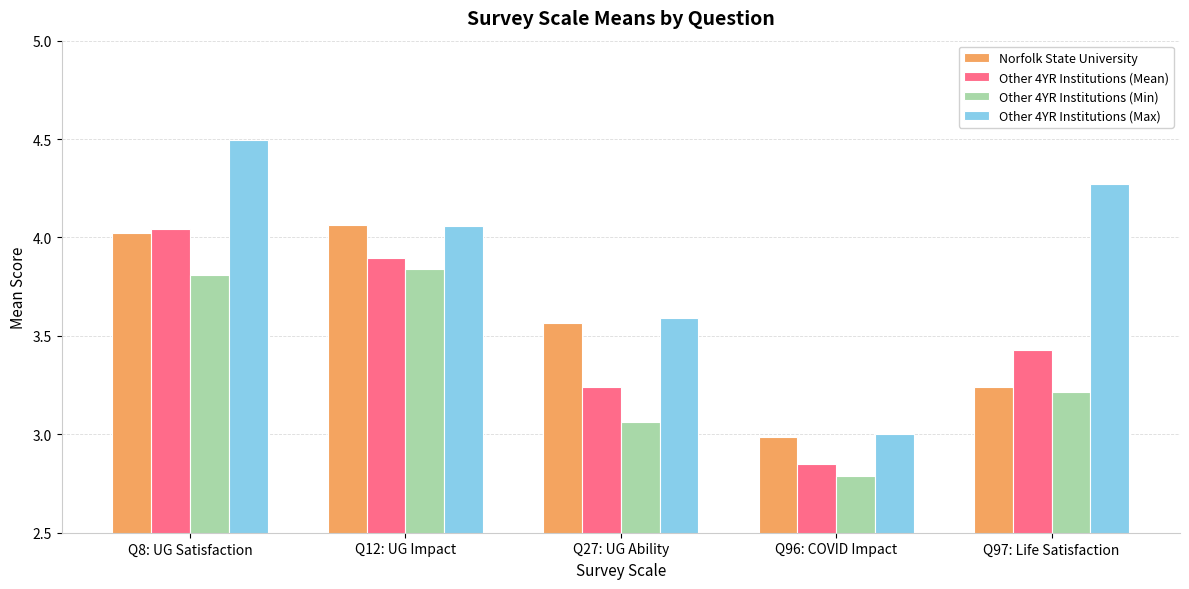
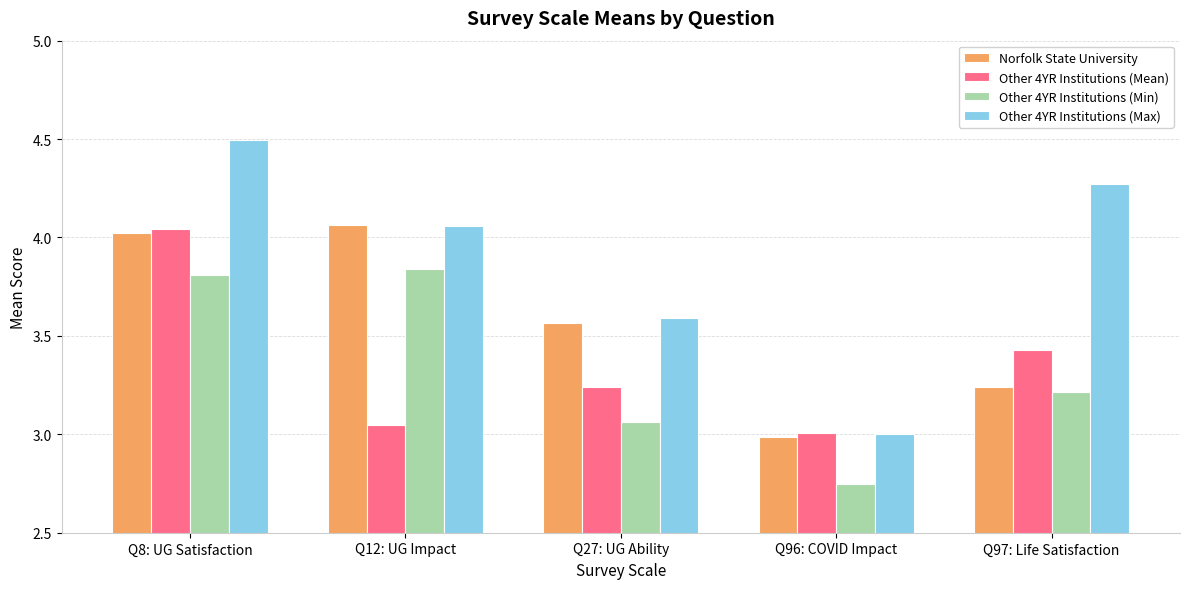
  {
    "Norfolk State University": {
      "Q8: UG Satisfaction": 4.02,
      "Q12: UG Impact": 4.07,
      "Q27: UG Ability": 3.56,
      "Q96: COVID Impact": 2.99,
      "Q97: Life Satisfaction": 3.24
    },
    "Other 4YR Institutions (Mean)": {
      "Q8: UG Satisfaction": 4.04,
-     "Q12: UG Impact": 3.89,
+     "Q12: UG Impact": 3.05,
      "Q27: UG Ability": 3.24,
-     "Q96: COVID Impact": 2.85,
+     "Q96: COVID Impact": 3.01,
      "Q97: Life Satisfaction": 3.43
    },
    "Other 4YR Institutions (Min)": {
      "Q8: UG Satisfaction": 3.81,
      "Q12: UG Impact": 3.84,
      "Q27: UG Ability": 3.06,
-     "Q96: COVID Impact": 2.79,
+     "Q96: COVID Impact": 2.75,
      "Q97: Life Satisfaction": 3.22
    },
    "Other 4YR Institutions (Max)": {
      "Q8: UG Satisfaction": 4.49,
      "Q12: UG Impact": 4.06,
      "Q27: UG Ability": 3.59,
      "Q96: COVID Impact": 3.00,
      "Q97: Life Satisfaction": 4.27
    }
  }
